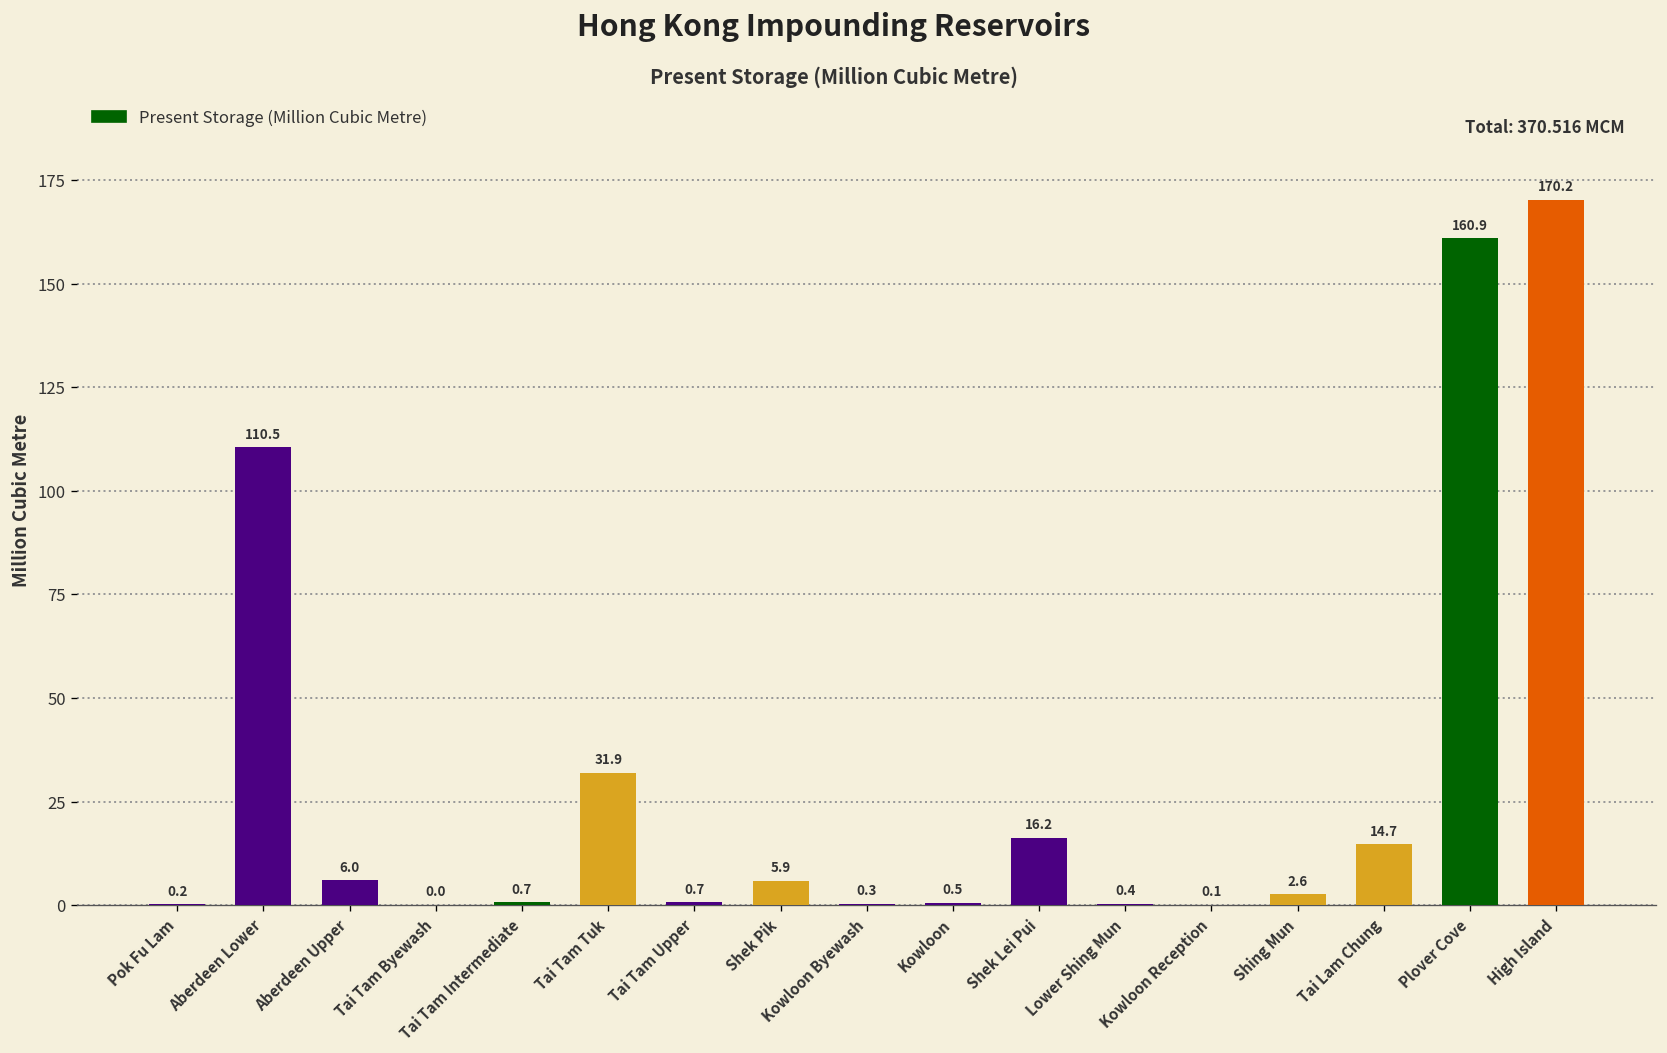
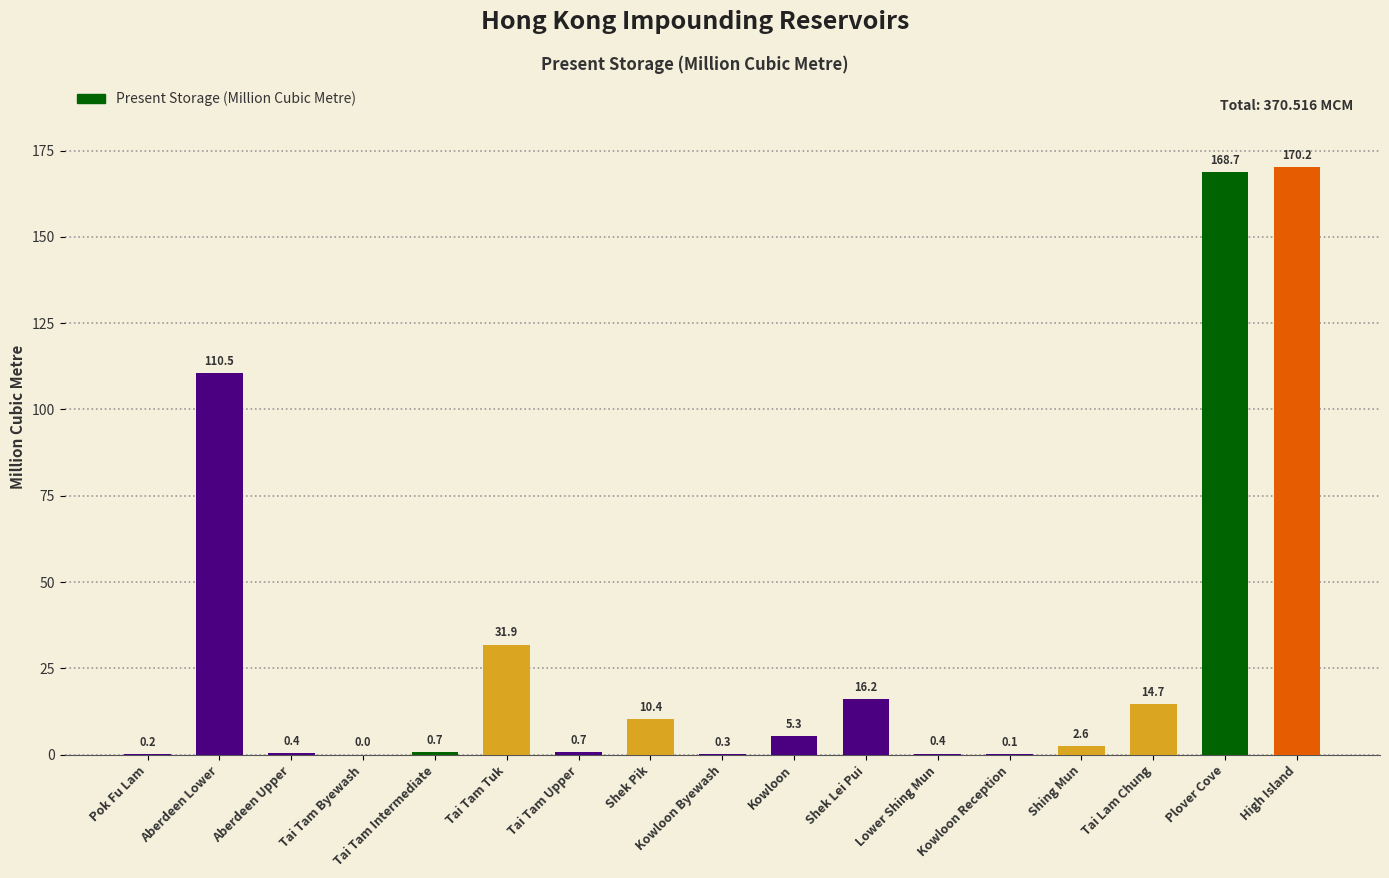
  {
    "Pok Fu Lam": 0.2,
    "Aberdeen Lower": 110.5,
-   "Aberdeen Upper": 6.0,
+   "Aberdeen Upper": 0.4,
    "Tai Tam Byewash": 0.0,
    "Tai Tam Intermediate": 0.7,
    "Tai Tam Tuk": 31.9,
    "Tai Tam Upper": 0.7,
-   "Shek Pik": 5.9,
+   "Shek Pik": 10.4,
    "Kowloon Byewash": 0.3,
-   "Kowloon": 0.5,
+   "Kowloon": 5.3,
    "Shek Lei Pui": 16.2,
    "Lower Shing Mun": 0.4,
    "Kowloon Reception": 0.1,
    "Shing Mun": 2.6,
    "Tai Lam Chung": 14.7,
-   "Plover Cove": 160.9,
+   "Plover Cove": 168.7,
    "High Island": 170.2
  }
